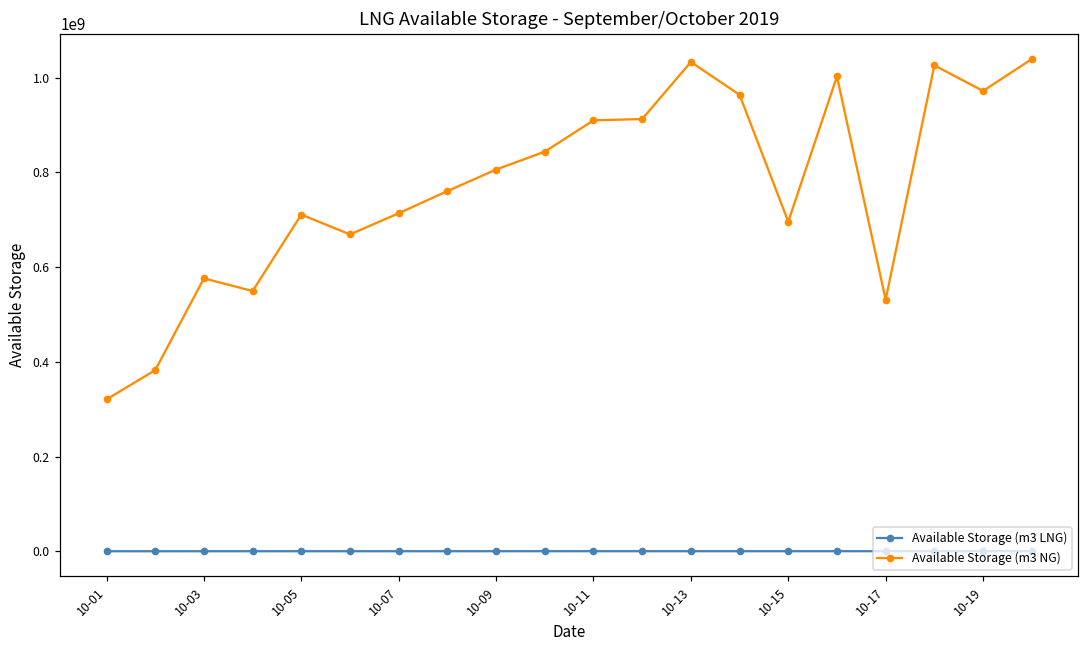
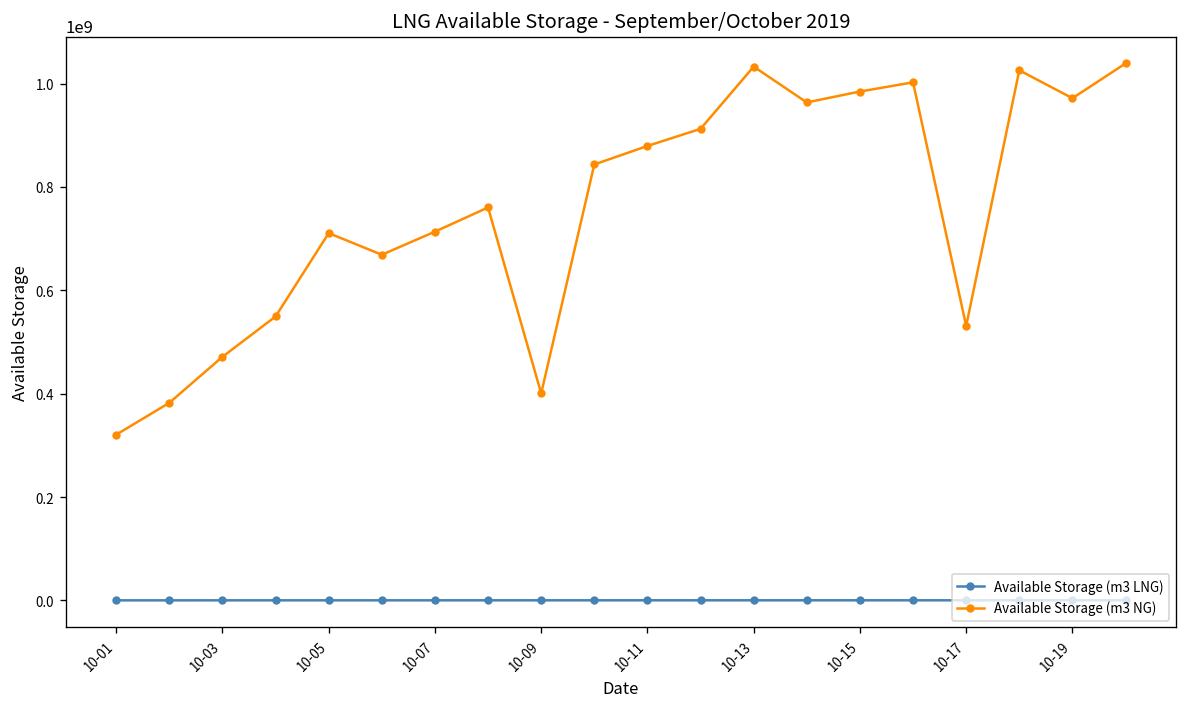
  {
    "Available Storage (m3 LNG)": {
      "10-01": 0,
      "10-03": 0,
      "10-05": 0,
      "10-07": 0,
      "10-09": 0,
      "10-11": 0,
      "10-13": 0,
      "10-15": 0
    },
    "Available Storage (m3 NG)": {
      "10-01": 320000000,
-     "10-03": 580000000,
+     "10-03": 470000000,
      "10-05": 710000000,
      "10-07": 710000000,
-     "10-09": 810000000,
-     "10-11": 910000000,
+     "10-09": 400000000,
+     "10-11": 880000000,
      "10-13": 1030000000,
-     "10-15": 700000000,
+     "10-15": 980000000,
      "10-17": 530000000,
      "10-19": 970000000
    }
  }
